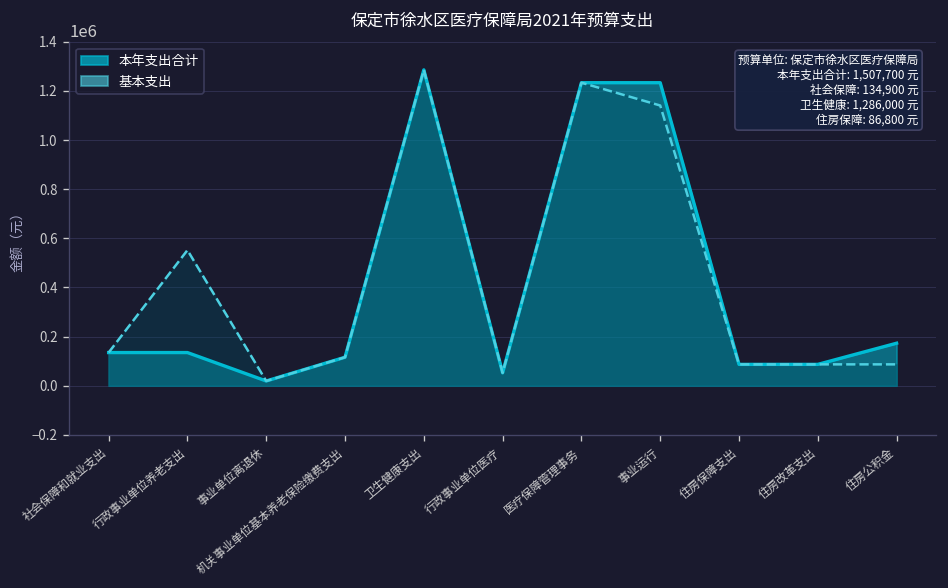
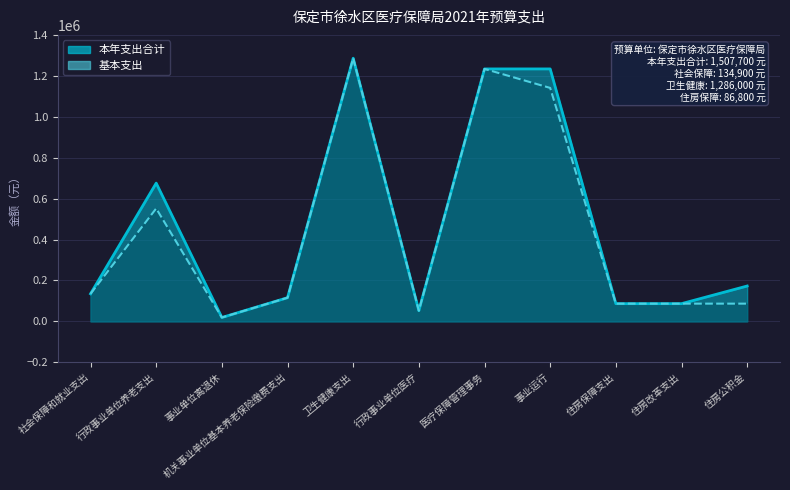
  {
    "本年支出合计": {
-     "行政事业单位养老支出": 130000,
+     "行政事业单位养老支出": 680000,
      "事业运行": 1230000,
      "住房公积金": 170000
    }
  }
